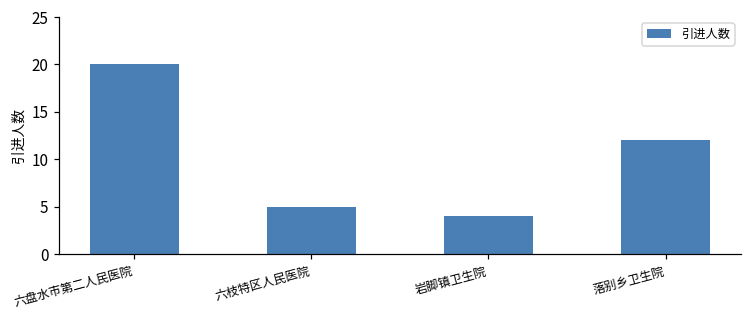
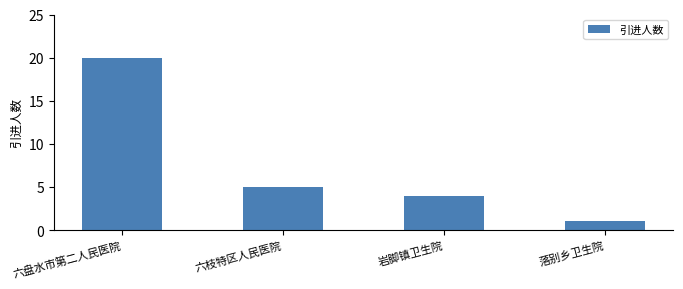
  {
    "六盘水市第二人民医院": 20,
    "六枝特区人民医院": 5,
    "岩脚镇卫生院": 4,
-   "落别乡卫生院": 12
+   "落别乡卫生院": 1
  }
